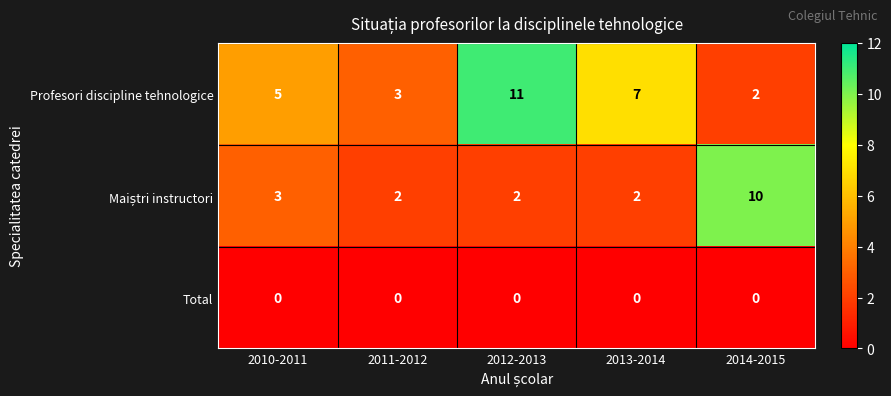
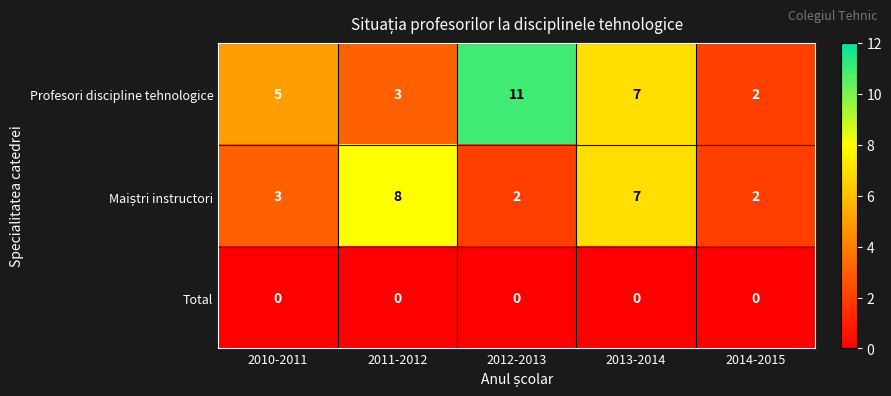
  {
    "Profesori discipline tehnologice": {
      "2010-2011": 5,
      "2011-2012": 3,
      "2012-2013": 11,
      "2013-2014": 7,
      "2014-2015": 2
    },
    "Maiștri instructori": {
      "2010-2011": 3,
-     "2011-2012": 2,
+     "2011-2012": 8,
      "2012-2013": 2,
-     "2013-2014": 2,
-     "2014-2015": 10
+     "2013-2014": 7,
+     "2014-2015": 2
    },
    "Total": {
      "2010-2011": 0,
      "2011-2012": 0,
      "2012-2013": 0,
      "2013-2014": 0,
      "2014-2015": 0
    }
  }
